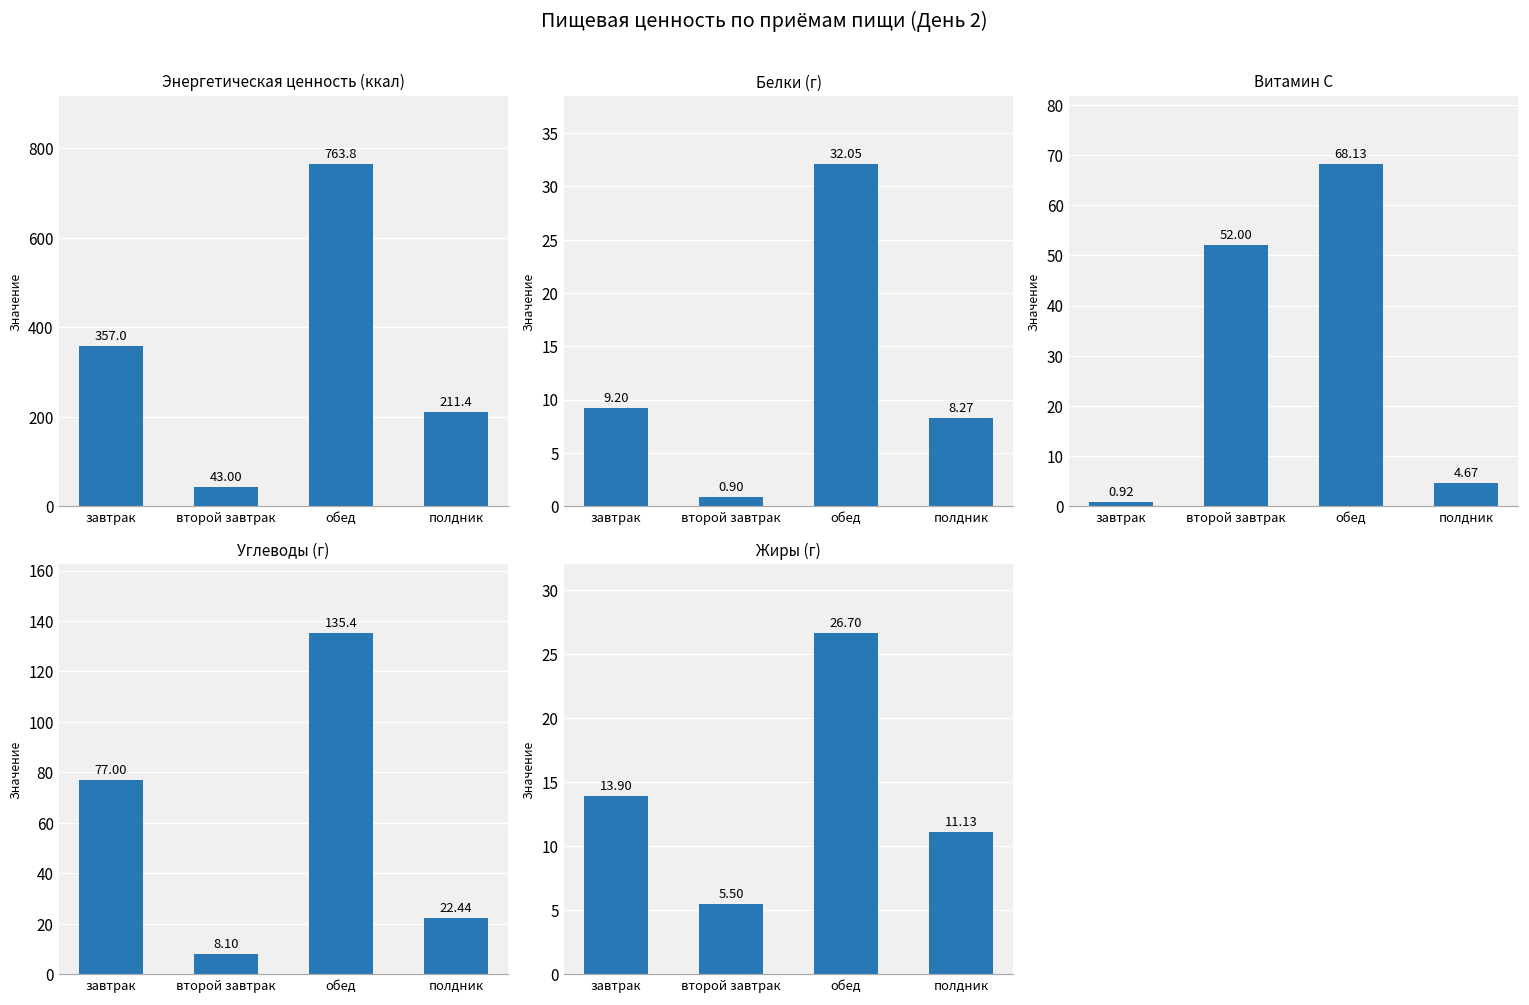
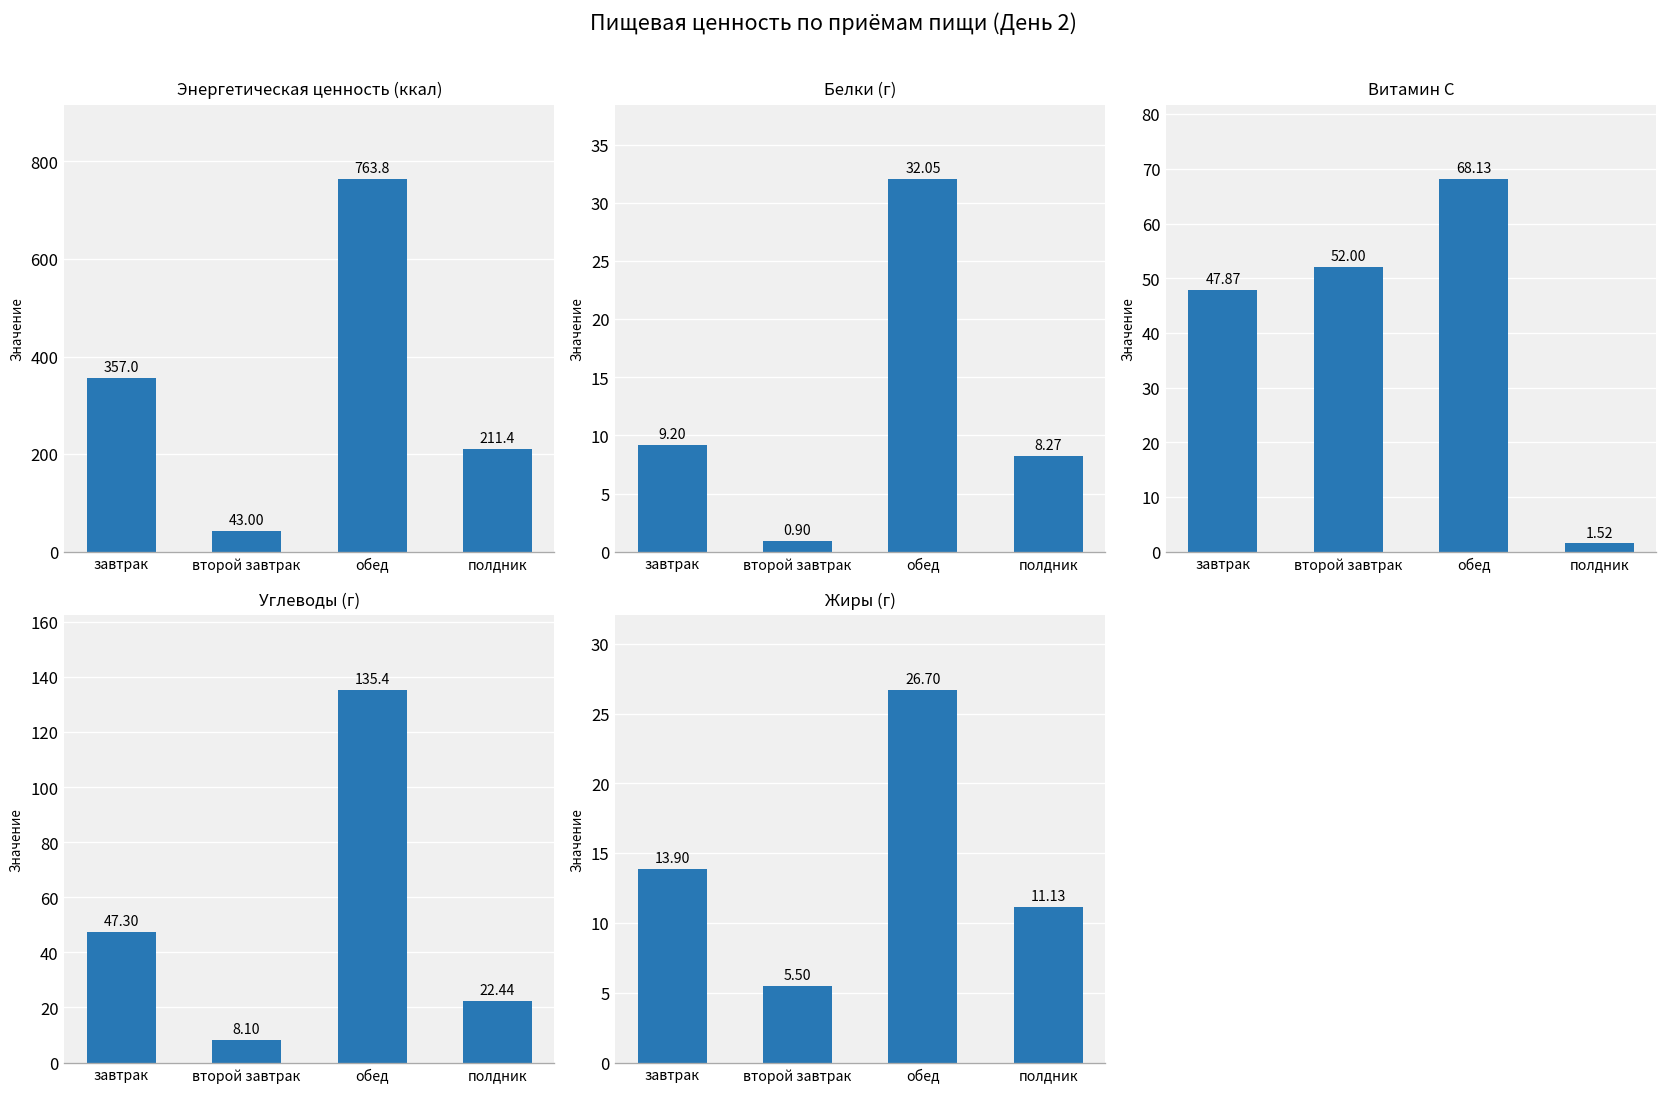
  {
    "Энергетическая ценность (ккал)": {
      "завтрак": 357.0,
      "второй завтрак": 43.00,
      "обед": 763.8,
      "полдник": 211.4
    },
    "Белки (г)": {
      "завтрак": 9.20,
      "второй завтрак": 0.90,
      "обед": 32.05,
      "полдник": 8.27
    },
    "Витамин С": {
-     "завтрак": 0.92,
+     "завтрак": 47.87,
      "второй завтрак": 52.00,
      "обед": 68.13,
-     "полдник": 4.67
+     "полдник": 1.52
    },
    "Углеводы (г)": {
-     "завтрак": 77.00,
+     "завтрак": 47.30,
      "второй завтрак": 8.10,
      "обед": 135.4,
      "полдник": 22.44
    },
    "Жиры (г)": {
      "завтрак": 13.90,
      "второй завтрак": 5.50,
      "обед": 26.70,
      "полдник": 11.13
    }
  }
